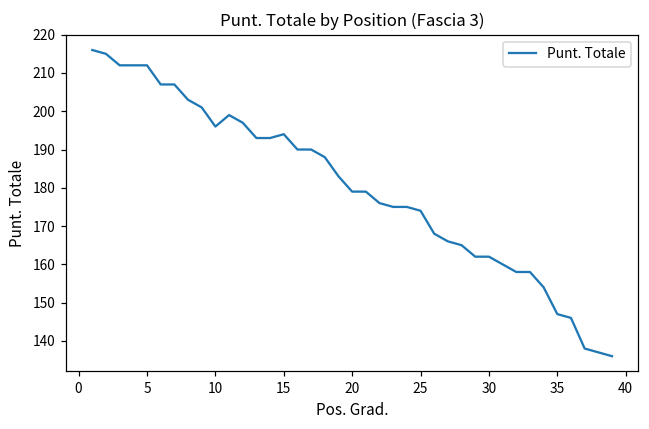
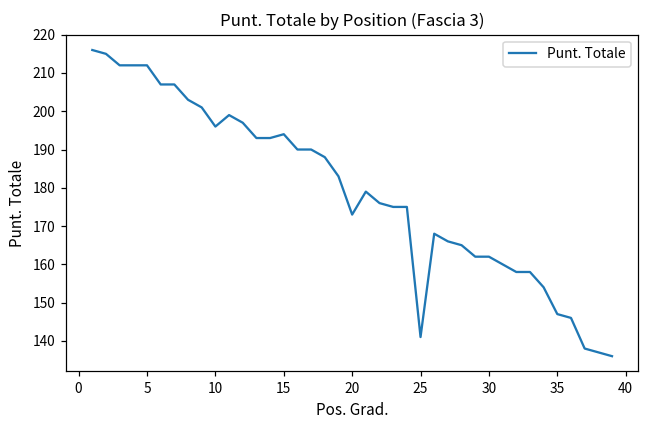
  {
    "5": 212,
    "10": 196,
    "15": 194,
-   "20": 179,
-   "25": 174,
+   "20": 173,
+   "25": 141,
    "30": 162,
    "35": 147
  }
